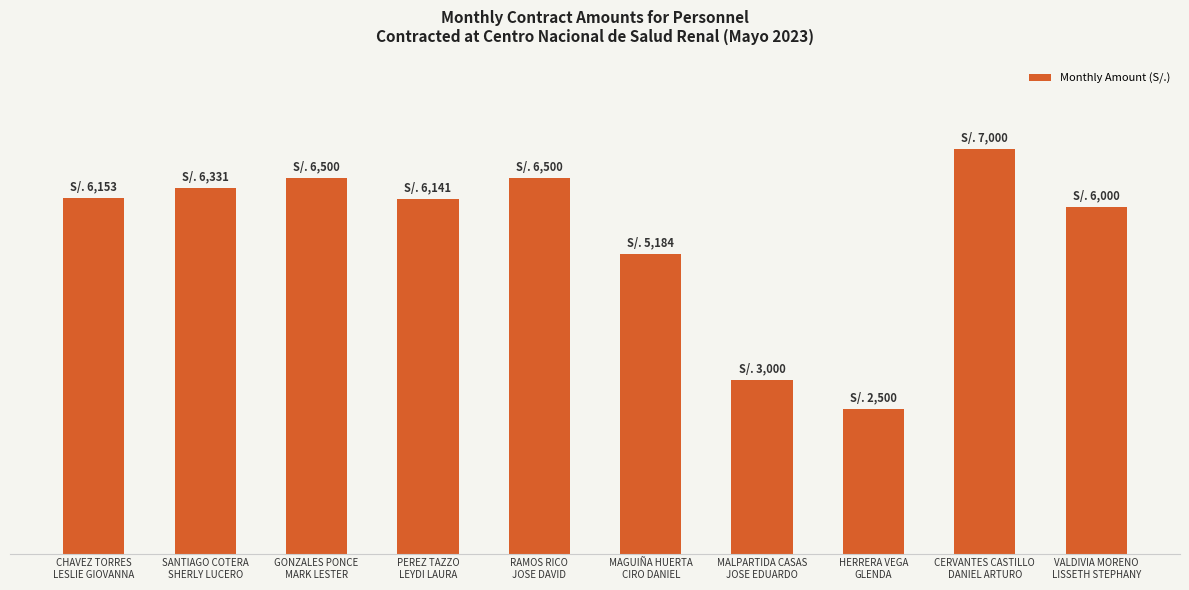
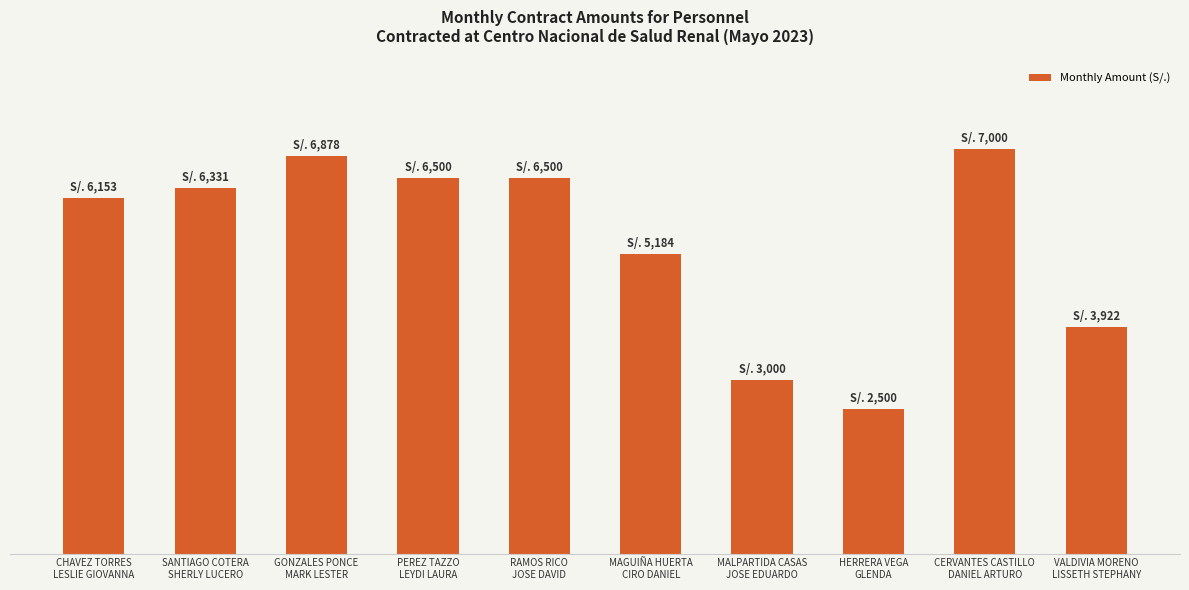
  {
    "CHAVEZ TORRES LESLIE GIOVANNA": "6,153",
    "SANTIAGO COTERA SHERLY LUCERO": "6,331",
-   "GONZALES PONCE MARK LESTER": "6,500",
-   "PEREZ TAZZO LEYDI LAURA": "6,141",
+   "GONZALES PONCE MARK LESTER": "6,878",
+   "PEREZ TAZZO LEYDI LAURA": "6,500",
    "RAMOS RICO JOSE DAVID": "6,500",
    "MAGUIÑA HUERTA CIRO DANIEL": "5,184",
    "MALPARTIDA CASAS JOSE EDUARDO": "3,000",
    "HERRERA VEGA GLENDA": "2,500",
    "CERVANTES CASTILLO DANIEL ARTURO": "7,000",
-   "VALDIVIA MORENO LISSETH STEPHANY": "6,000"
+   "VALDIVIA MORENO LISSETH STEPHANY": "3,922"
  }
